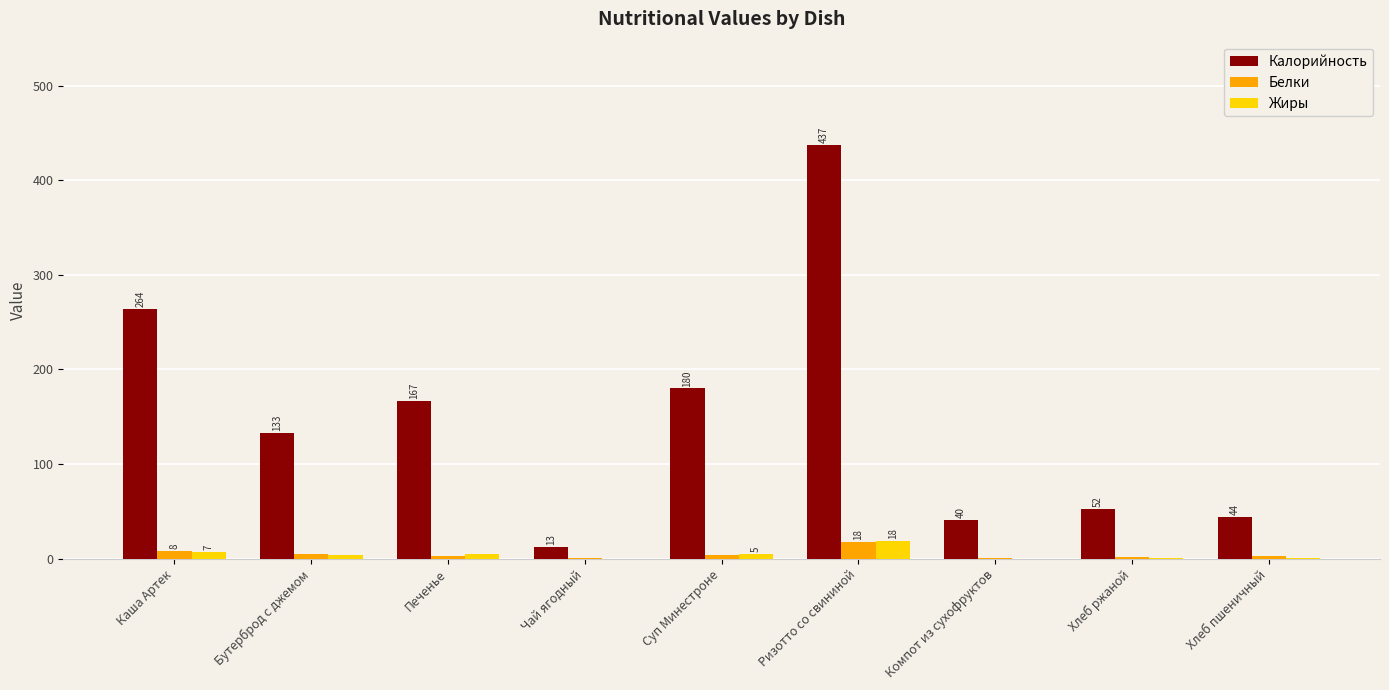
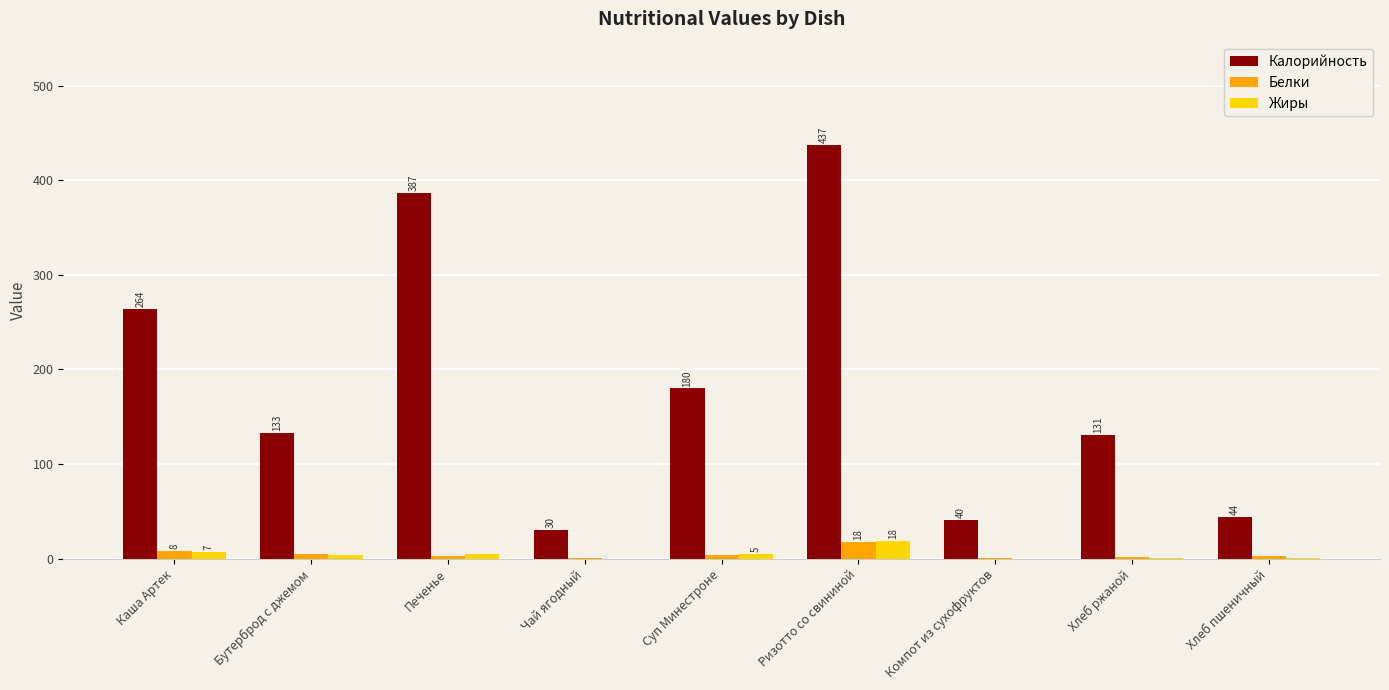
  {
    "Калорийность": {
      "Каша Артек": 264,
      "Бутерброд с джемом": 133,
-     "Печенье": 167,
-     "Чай ягодный": 13,
+     "Печенье": 387,
+     "Чай ягодный": 30,
      "Суп Минестроне": 180,
      "Ризотто со свининой": 437,
      "Компот из сухофруктов": 40,
-     "Хлеб ржаной": 52,
+     "Хлеб ржаной": 131,
      "Хлеб пшеничный": 44
    }
  }
